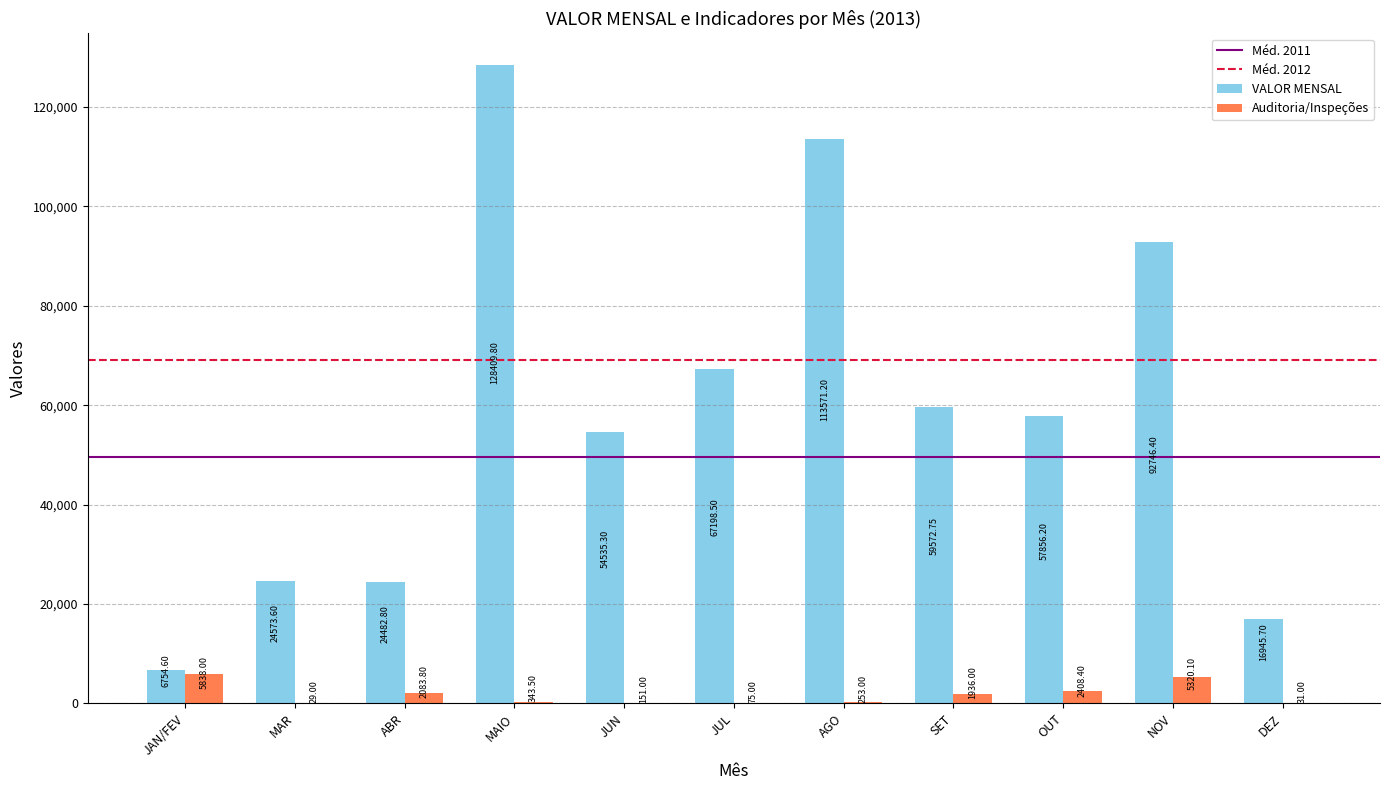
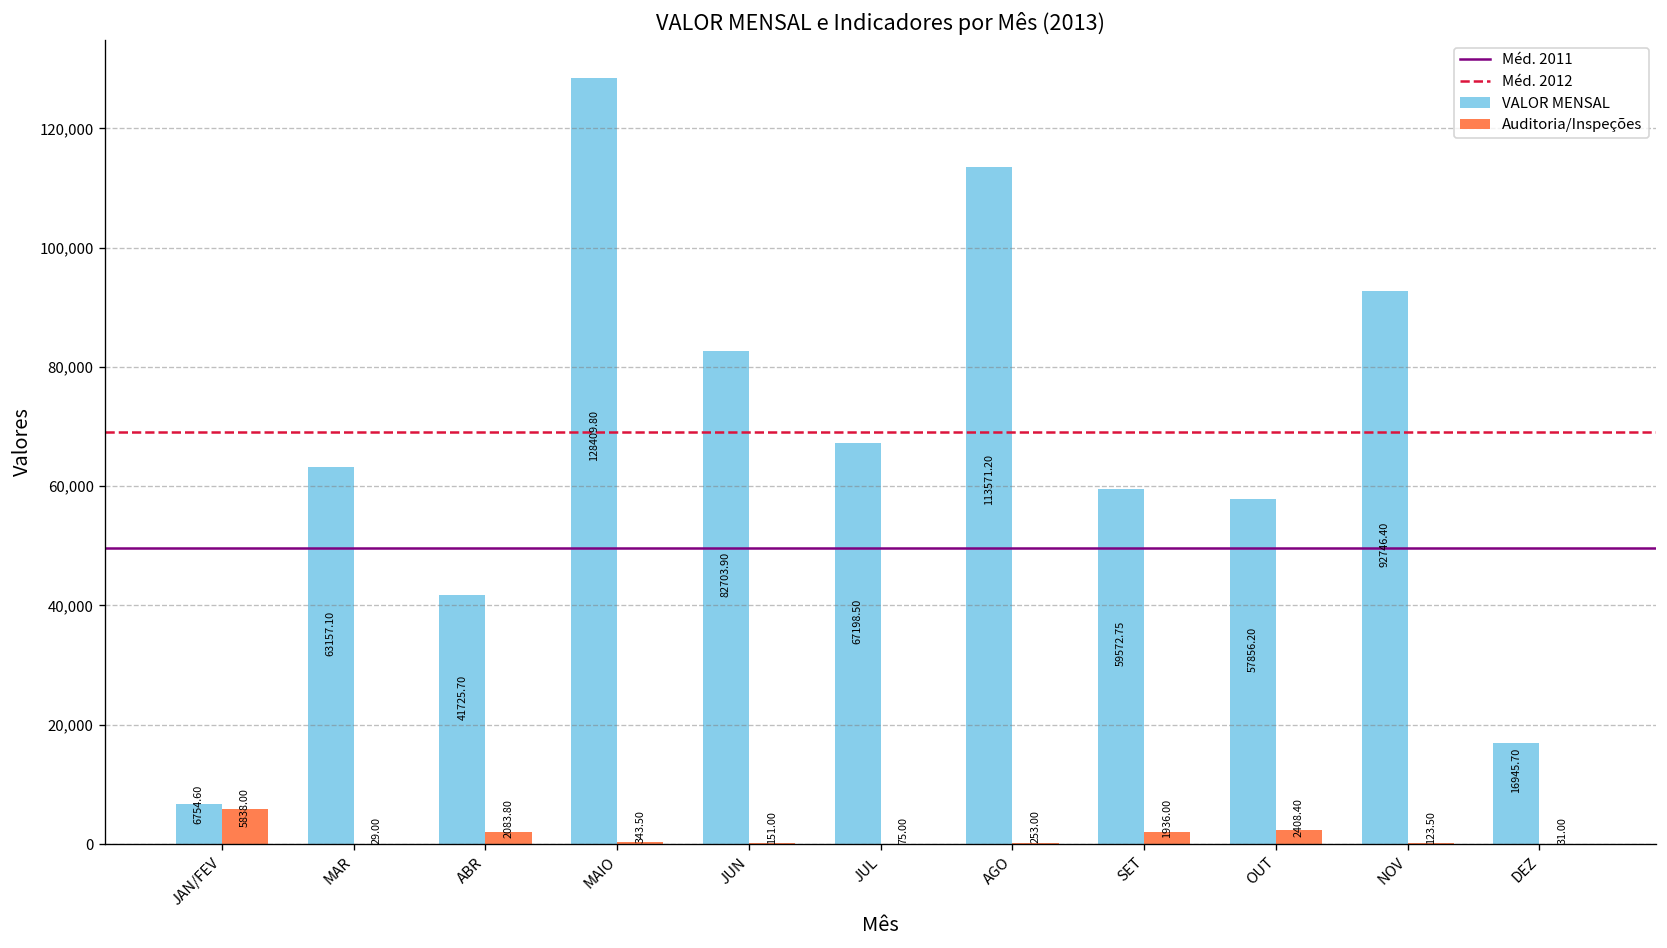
  {
    "VALOR MENSAL": {
      "JAN/FEV": 6754.60,
-     "MAR": 24573.60,
-     "ABR": 24482.80,
+     "MAR": 63157.10,
+     "ABR": 41725.70,
      "MAIO": 128409.80,
-     "JUN": 54535.30,
+     "JUN": 82703.90,
      "JUL": 67198.50,
      "AGO": 113571.20,
      "SET": 59572.75,
      "OUT": 57856.20,
      "NOV": 92746.40,
      "DEZ": 16945.70
    },
    "Auditoria/Inspeções": {
      "JAN/FEV": 5838.00,
      "MAR": 29.00,
      "ABR": 2083.80,
      "MAIO": 343.50,
      "JUN": 151.00,
      "JUL": 75.00,
      "AGO": 253.00,
      "SET": 1936.00,
      "OUT": 2408.40,
-     "NOV": 5320.10,
+     "NOV": 123.50,
      "DEZ": 31.00
    }
  }
